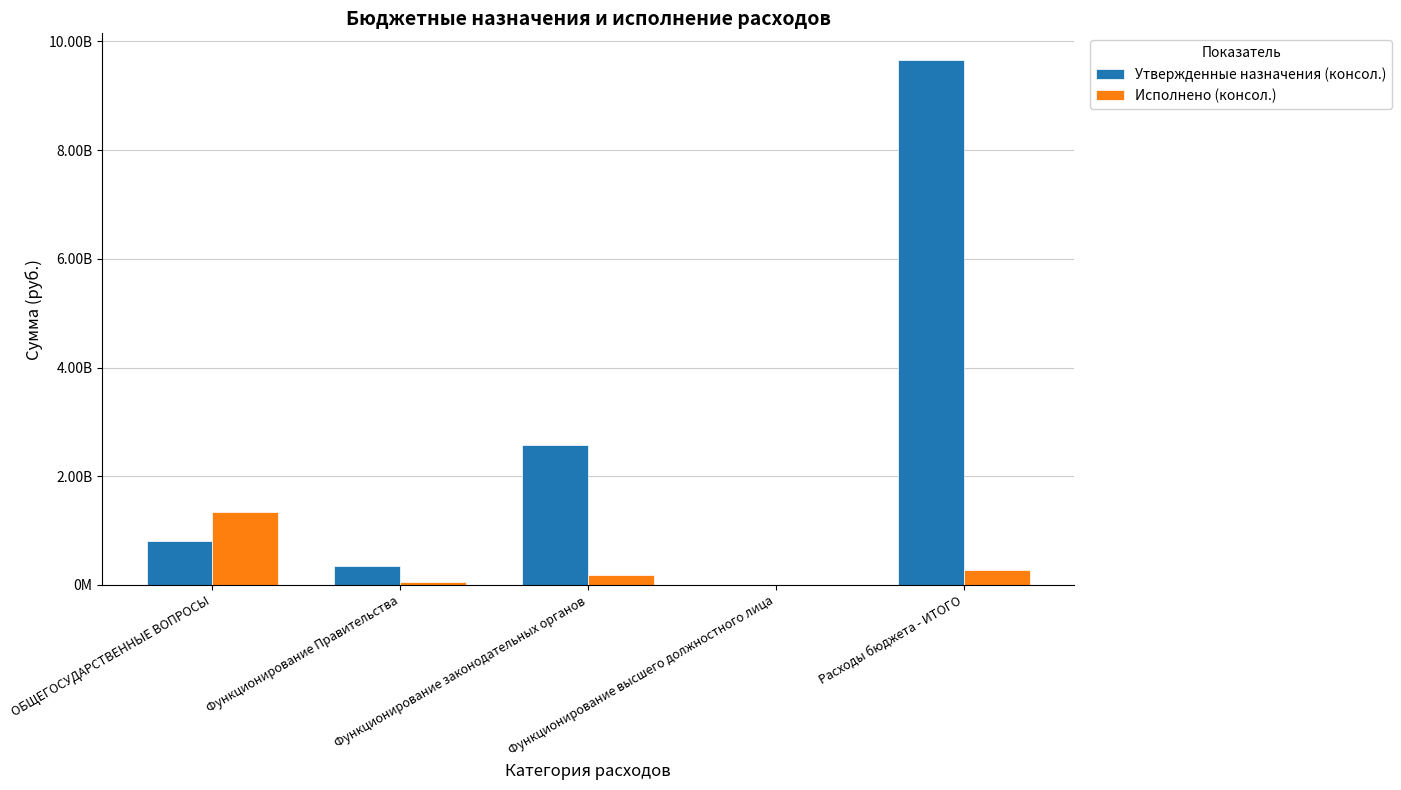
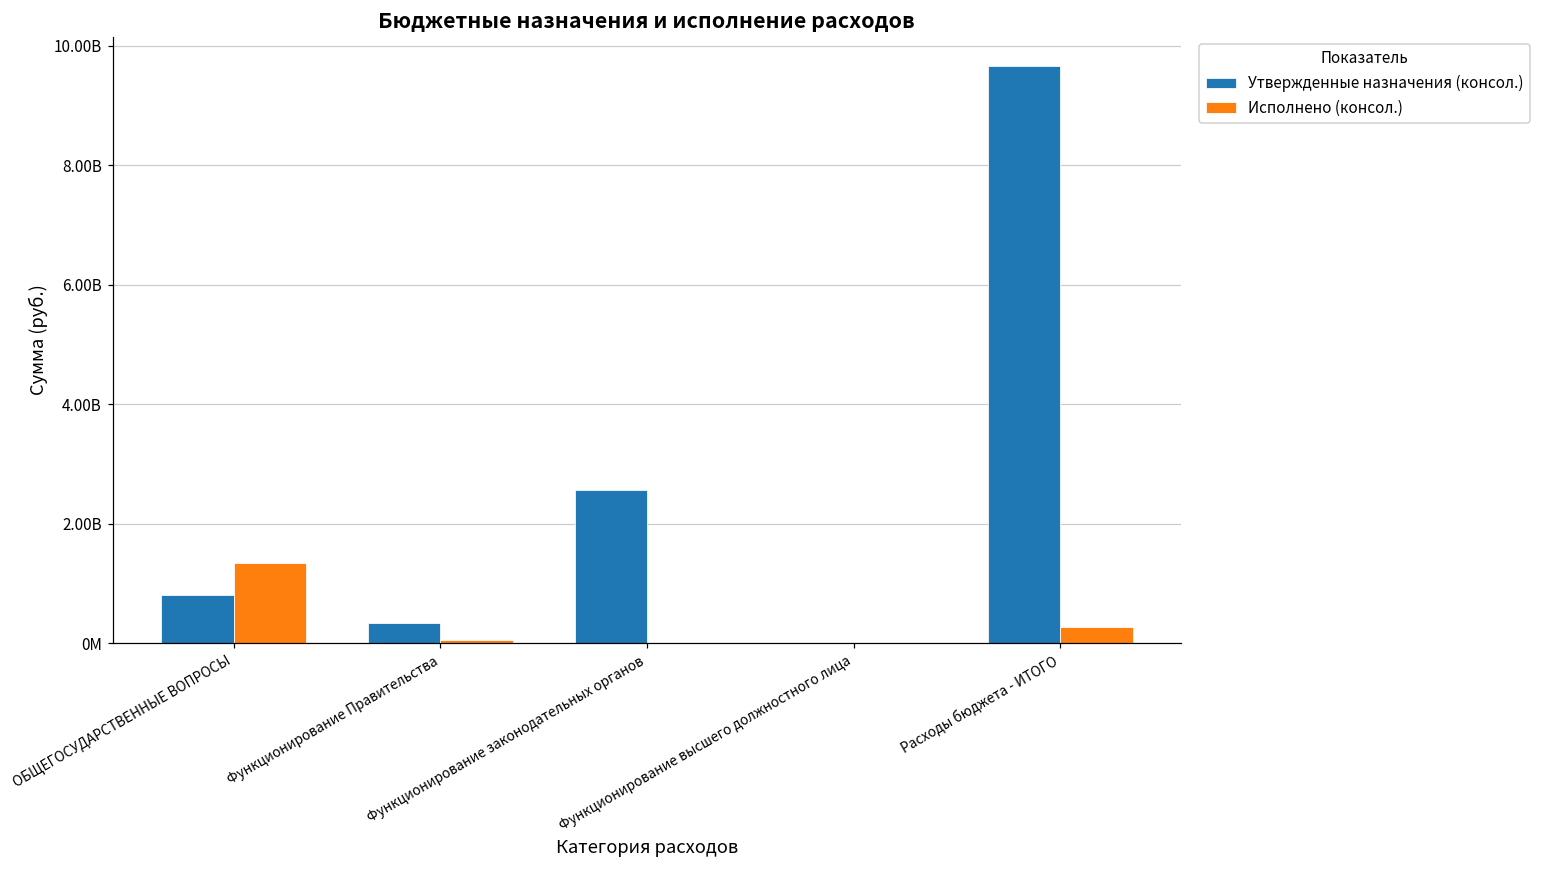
  {
    "Утвержденные назначения (консол.)": {
      "ОБЩЕГОСУДАРСТВЕННЫЕ ВОПРОСЫ": 800000000,
      "Функционирование Правительства": 300000000,
      "Функционирование законодательных органов": 2600000000,
      "Расходы бюджета - ИТОГО": 9700000000
    },
    "Исполнено (консол.)": {
      "ОБЩЕГОСУДАРСТВЕННЫЕ ВОПРОСЫ": 1300000000,
      "Функционирование Правительства": 100000000,
-     "Функционирование законодательных органов": 200000000,
+     "Функционирование законодательных органов": 0,
      "Расходы бюджета - ИТОГО": 300000000
    }
  }
